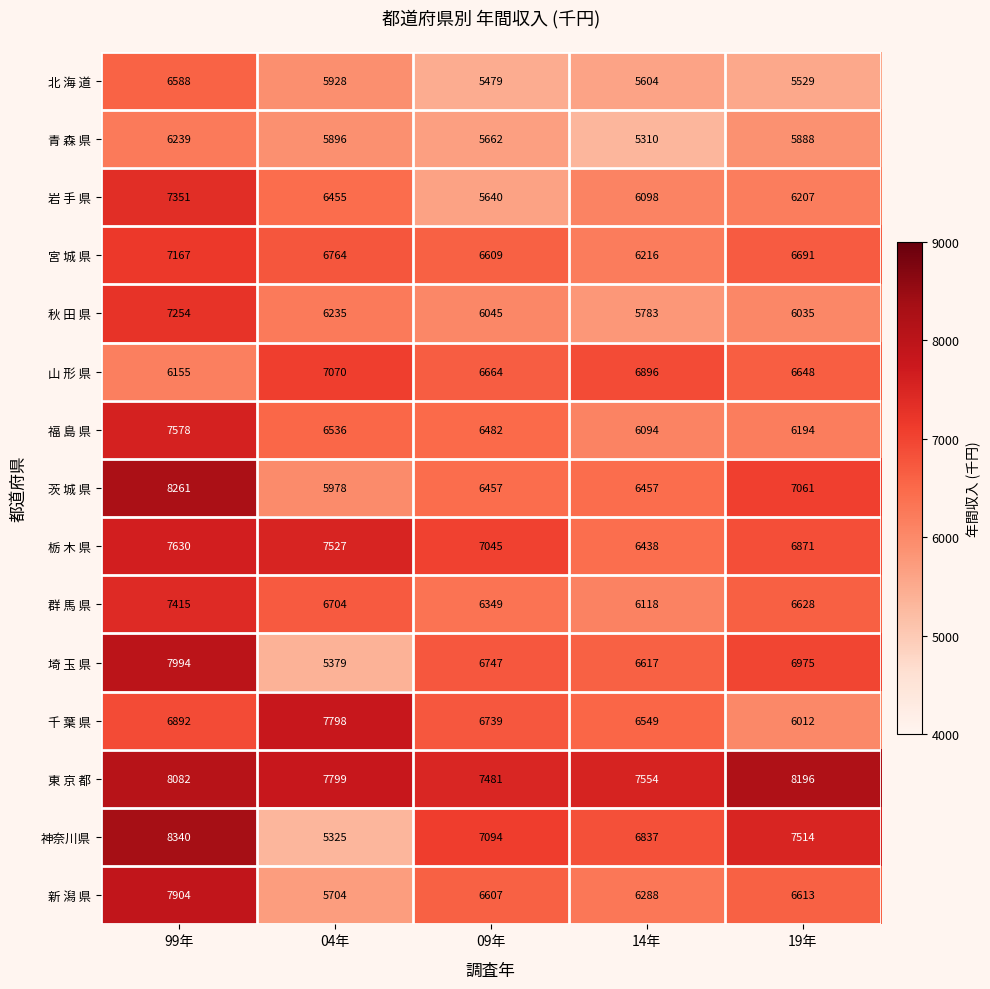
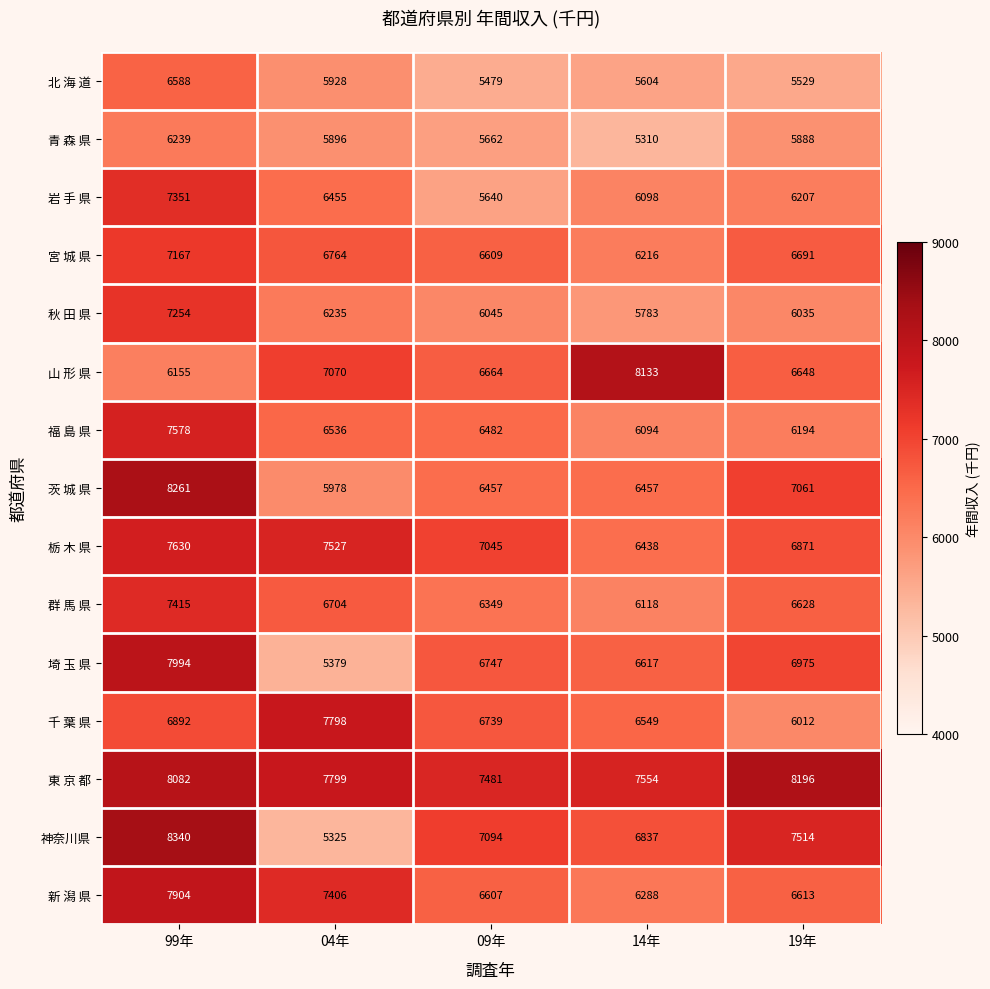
  {
    "北 海 道": {
      "99年": 6588,
      "04年": 5928,
      "09年": 5479,
      "14年": 5604,
      "19年": 5529
    },
    "青 森 県": {
      "99年": 6239,
      "04年": 5896,
      "09年": 5662,
      "14年": 5310,
      "19年": 5888
    },
    "岩 手 県": {
      "99年": 7351,
      "04年": 6455,
      "09年": 5640,
      "14年": 6098,
      "19年": 6207
    },
    "宮 城 県": {
      "99年": 7167,
      "04年": 6764,
      "09年": 6609,
      "14年": 6216,
      "19年": 6691
    },
    "秋 田 県": {
      "99年": 7254,
      "04年": 6235,
      "09年": 6045,
      "14年": 5783,
      "19年": 6035
    },
    "山 形 県": {
      "99年": 6155,
      "04年": 7070,
      "09年": 6664,
-     "14年": 6896,
+     "14年": 8133,
      "19年": 6648
    },
    "福 島 県": {
      "99年": 7578,
      "04年": 6536,
      "09年": 6482,
      "14年": 6094,
      "19年": 6194
    },
    "茨 城 県": {
      "99年": 8261,
      "04年": 5978,
      "09年": 6457,
      "14年": 6457,
      "19年": 7061
    },
    "栃 木 県": {
      "99年": 7630,
      "04年": 7527,
      "09年": 7045,
      "14年": 6438,
      "19年": 6871
    },
    "群 馬 県": {
      "99年": 7415,
      "04年": 6704,
      "09年": 6349,
      "14年": 6118,
      "19年": 6628
    },
    "埼 玉 県": {
      "99年": 7994,
      "04年": 5379,
      "09年": 6747,
      "14年": 6617,
      "19年": 6975
    },
    "千 葉 県": {
      "99年": 6892,
      "04年": 7798,
      "09年": 6739,
      "14年": 6549,
      "19年": 6012
    },
    "東 京 都": {
      "99年": 8082,
      "04年": 7799,
      "09年": 7481,
      "14年": 7554,
      "19年": 8196
    },
    "神奈川県": {
      "99年": 8340,
      "04年": 5325,
      "09年": 7094,
      "14年": 6837,
      "19年": 7514
    },
    "新 潟 県": {
      "99年": 7904,
-     "04年": 5704,
+     "04年": 7406,
      "09年": 6607,
      "14年": 6288,
      "19年": 6613
    }
  }
